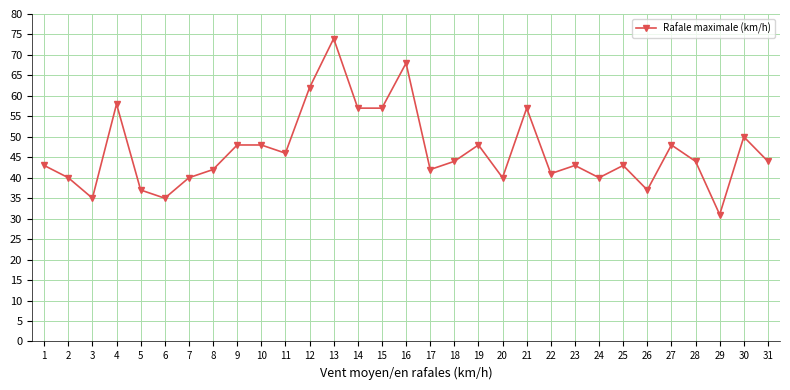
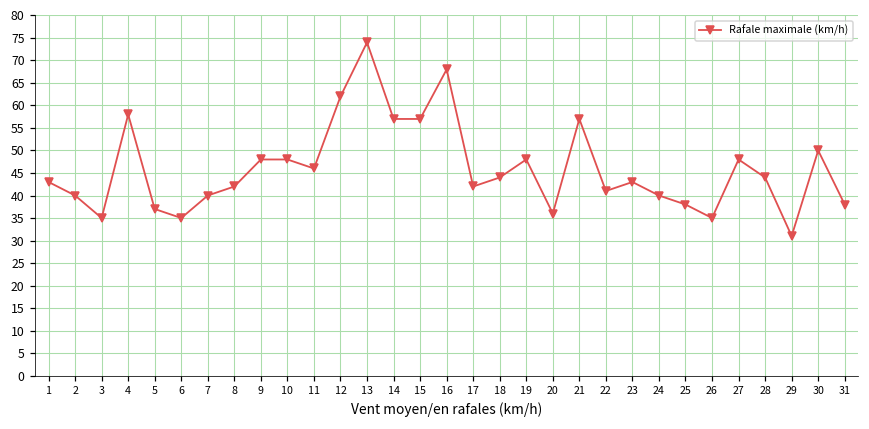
  {
    "1": 43,
    "2": 40,
    "3": 35,
    "4": 58,
    "5": 37,
    "6": 35,
    "7": 40,
    "8": 42,
    "9": 48,
    "10": 48,
    "11": 46,
    "12": 62,
    "13": 74,
    "14": 57,
    "15": 57,
    "16": 68,
    "17": 42,
    "18": 44,
    "19": 48,
-   "20": 40,
+   "20": 36,
    "21": 57,
    "22": 41,
    "23": 43,
    "24": 40,
-   "25": 43,
-   "26": 37,
+   "25": 38,
+   "26": 35,
    "27": 48,
    "28": 44,
    "29": 31,
    "30": 50,
-   "31": 44
+   "31": 38
  }
